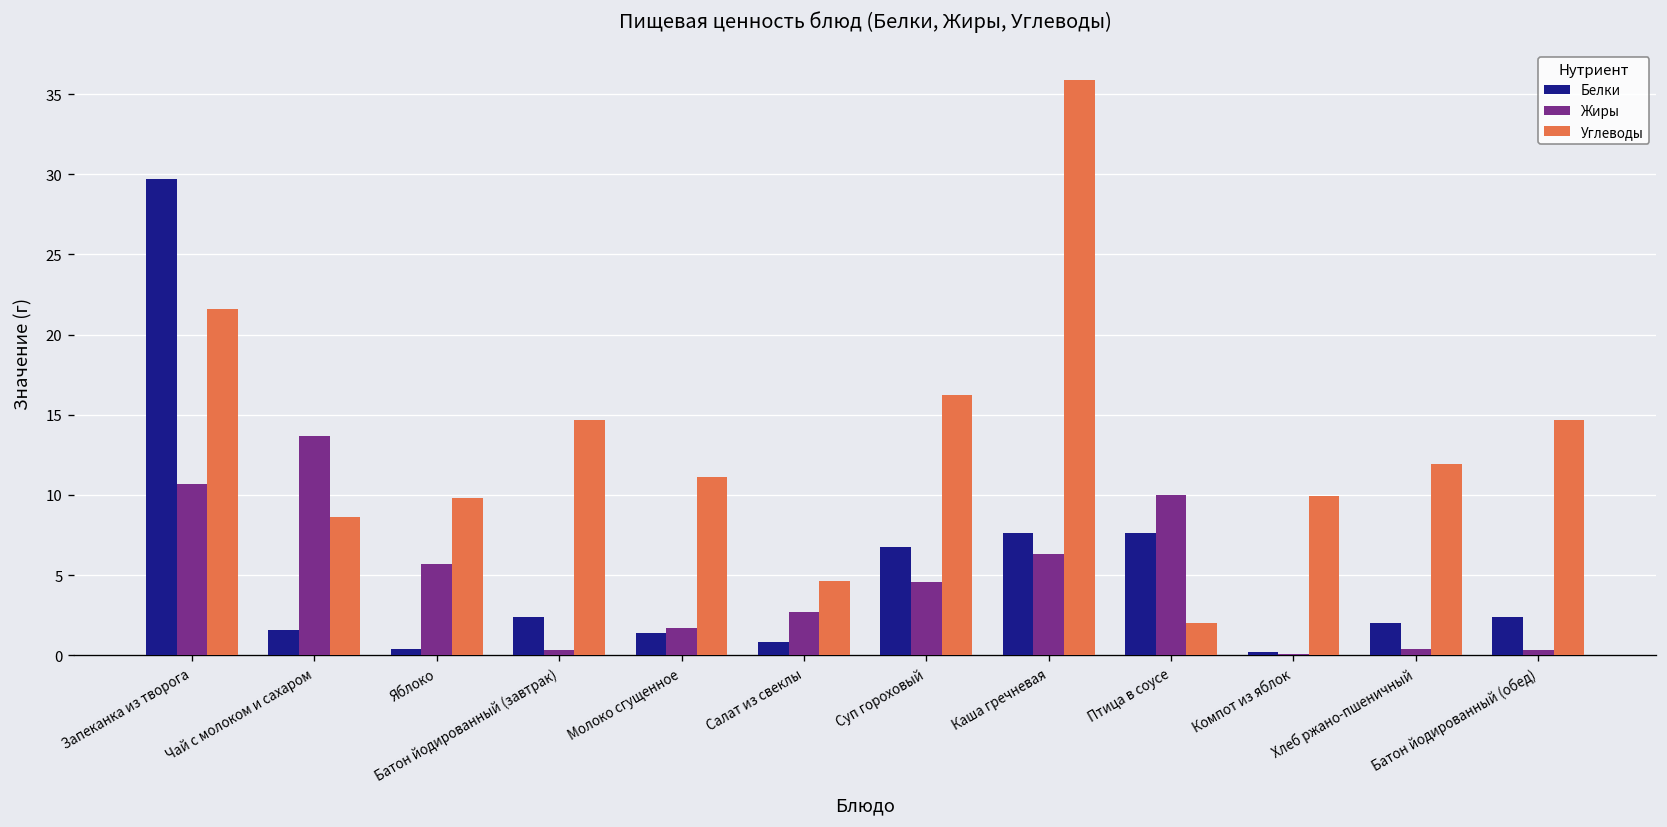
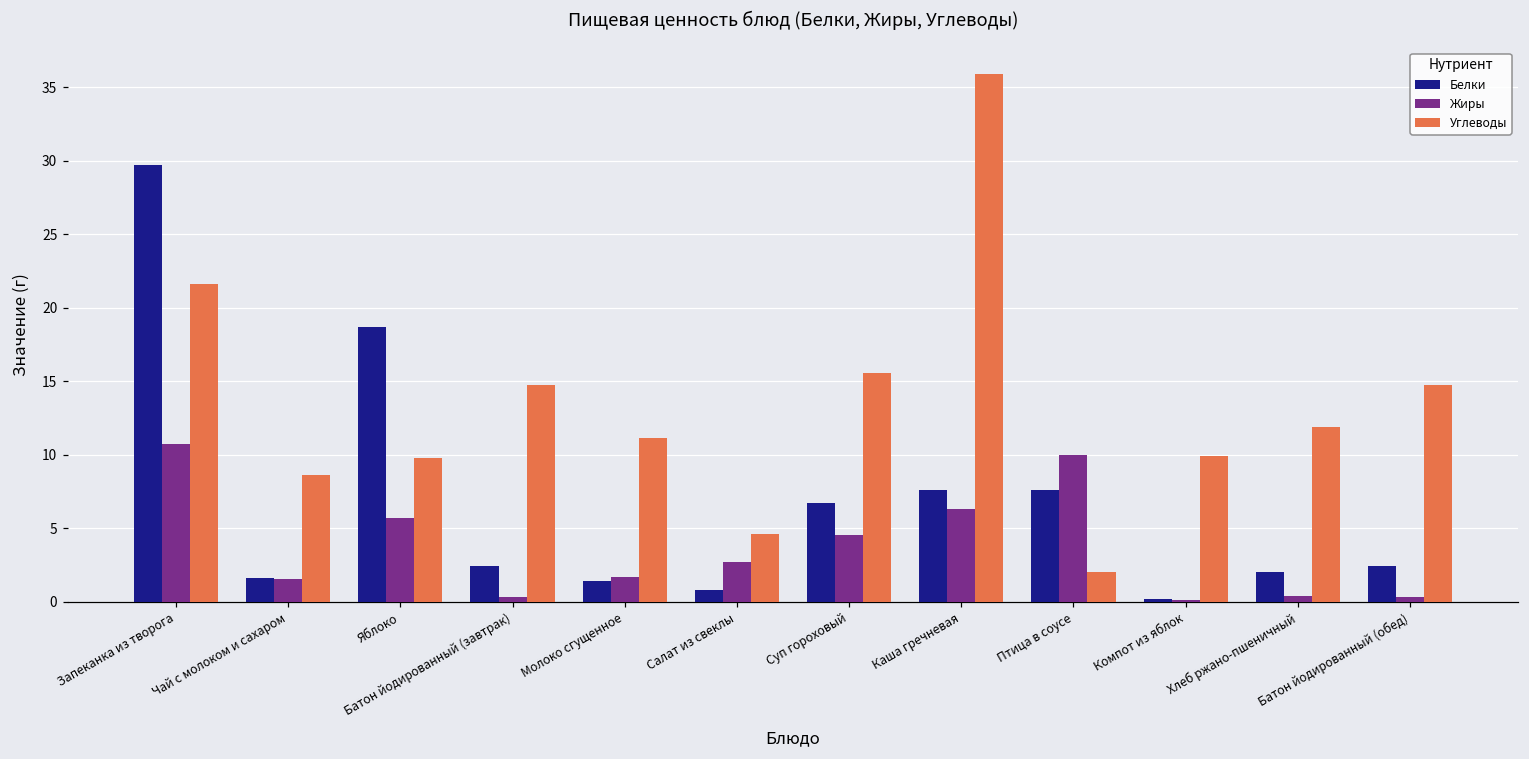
  {
    "Белки": {
      "Запеканка из творога": 29.7,
      "Чай с молоком и сахаром": 1.6,
-     "Яблоко": 0.4,
+     "Яблоко": 18.7,
      "Батон йодированный (завтрак)": 2.4,
      "Молоко сгущенное": 1.4,
      "Салат из свеклы": 0.8,
      "Суп гороховый": 6.7,
      "Каша гречневая": 7.6,
      "Птица в соусе": 7.6,
      "Компот из яблок": 0.2,
      "Хлеб ржано-пшеничный": 2.0,
      "Батон йодированный (обед)": 2.4
    },
    "Жиры": {
      "Запеканка из творога": 10.7,
-     "Чай с молоком и сахаром": 13.7,
+     "Чай с молоком и сахаром": 1.5,
      "Яблоко": 5.7,
      "Батон йодированный (завтрак)": 0.3,
      "Молоко сгущенное": 1.7,
      "Салат из свеклы": 2.7,
      "Суп гороховый": 4.6,
      "Каша гречневая": 6.3,
      "Птица в соусе": 10.0,
      "Хлеб ржано-пшеничный": 0.4,
      "Батон йодированный (обед)": 0.3
    },
    "Углеводы": {
      "Запеканка из творога": 21.6,
      "Чай с молоком и сахаром": 8.6,
      "Яблоко": 9.8,
      "Батон йодированный (завтрак)": 14.7,
      "Молоко сгущенное": 11.1,
      "Салат из свеклы": 4.6,
-     "Суп гороховый": 16.2,
+     "Суп гороховый": 15.6,
      "Каша гречневая": 35.9,
      "Птица в соусе": 2.0,
      "Компот из яблок": 9.9,
      "Хлеб ржано-пшеничный": 11.9,
      "Батон йодированный (обед)": 14.7
    }
  }
